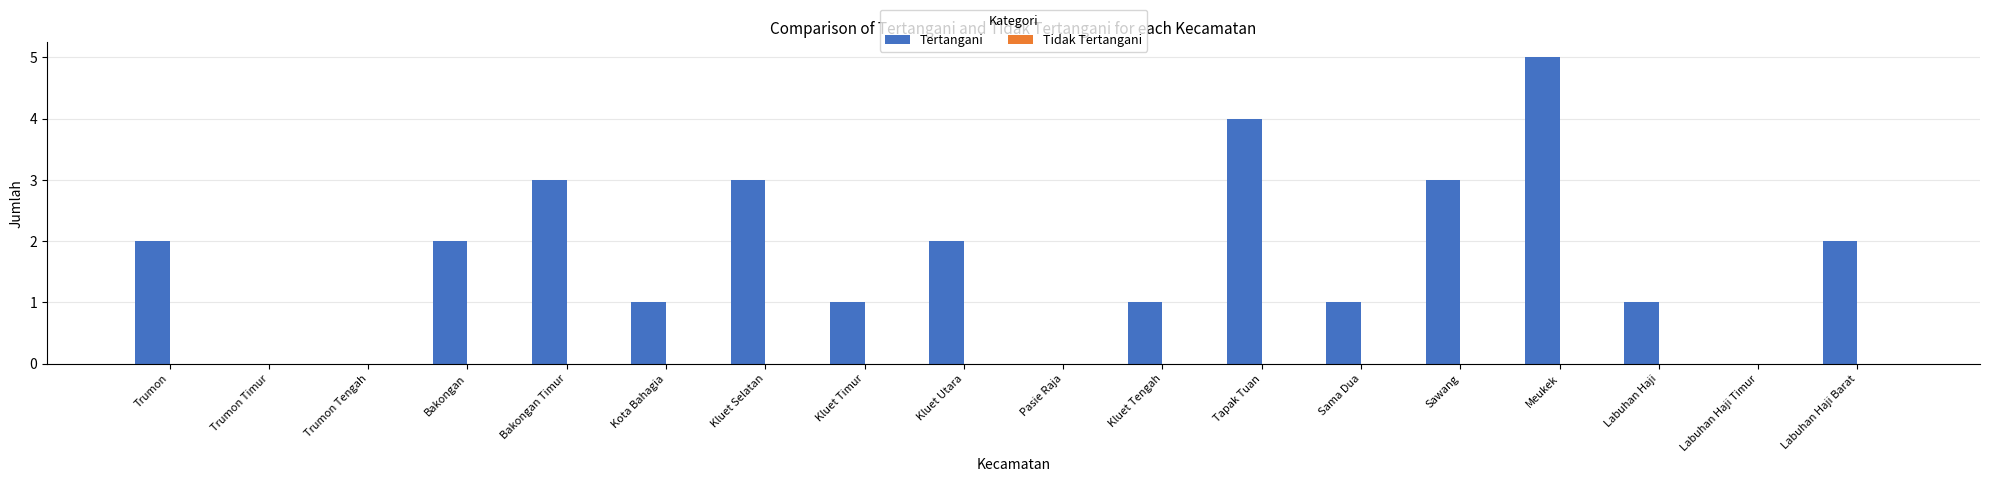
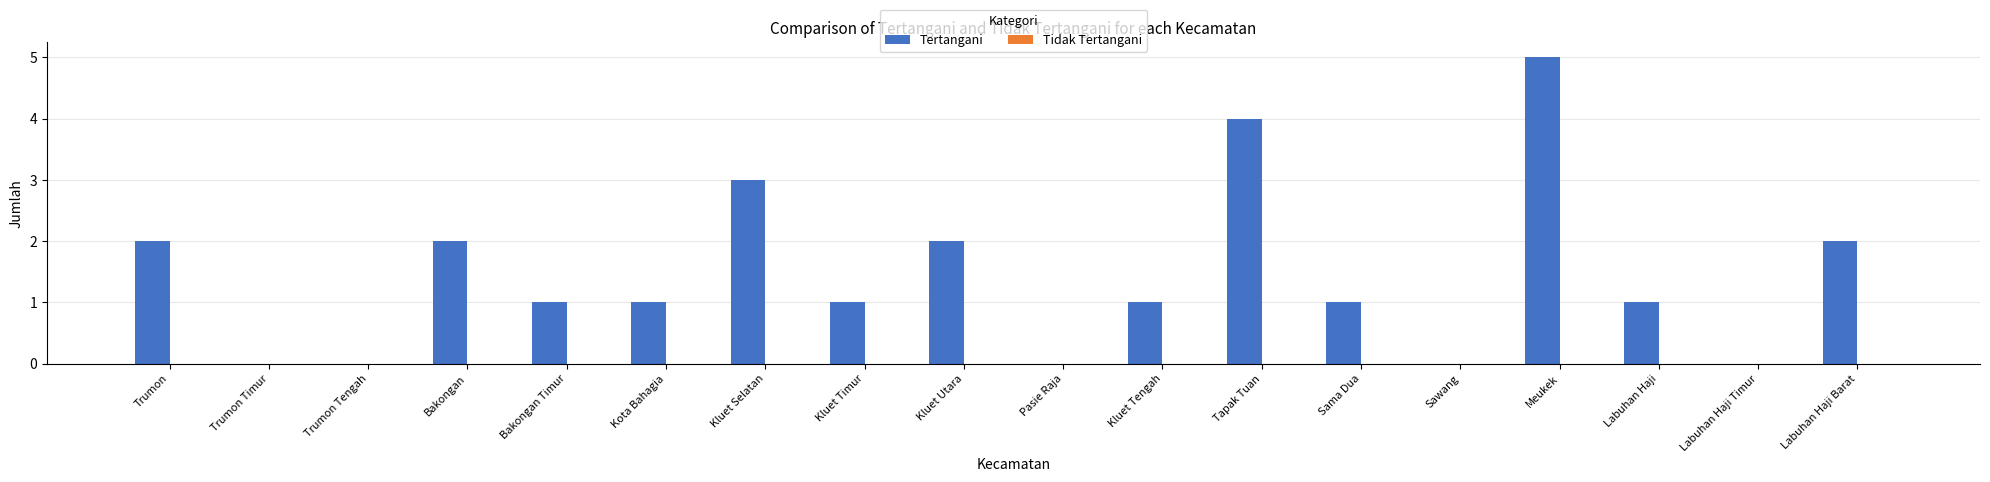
  {
    "Tertangani": {
      "Trumon": 2,
      "Trumon Timur": 0,
      "Trumon Tengah": 0,
      "Bakongan": 2,
-     "Bakongan Timur": 3,
+     "Bakongan Timur": 1,
      "Kota Bahagia": 1,
      "Kluet Selatan": 3,
      "Kluet Timur": 1,
      "Kluet Utara": 2,
      "Pasie Raja": 0,
      "Kluet Tengah": 1,
      "Tapak Tuan": 4,
      "Sama Dua": 1,
-     "Sawang": 3,
+     "Sawang": 0,
      "Meukek": 5,
      "Labuhan Haji": 1,
      "Labuhan Haji Timur": 0,
      "Labuhan Haji Barat": 2
    },
    "Tidak Tertangani": {
      "Trumon": 0,
      "Trumon Timur": 0,
      "Trumon Tengah": 0,
      "Bakongan": 0,
      "Bakongan Timur": 0,
      "Kota Bahagia": 0,
      "Kluet Selatan": 0,
      "Kluet Timur": 0,
      "Kluet Utara": 0,
      "Pasie Raja": 0,
      "Kluet Tengah": 0,
      "Tapak Tuan": 0,
      "Sama Dua": 0,
      "Sawang": 0,
      "Meukek": 0,
      "Labuhan Haji": 0,
      "Labuhan Haji Timur": 0,
      "Labuhan Haji Barat": 0
    }
  }
